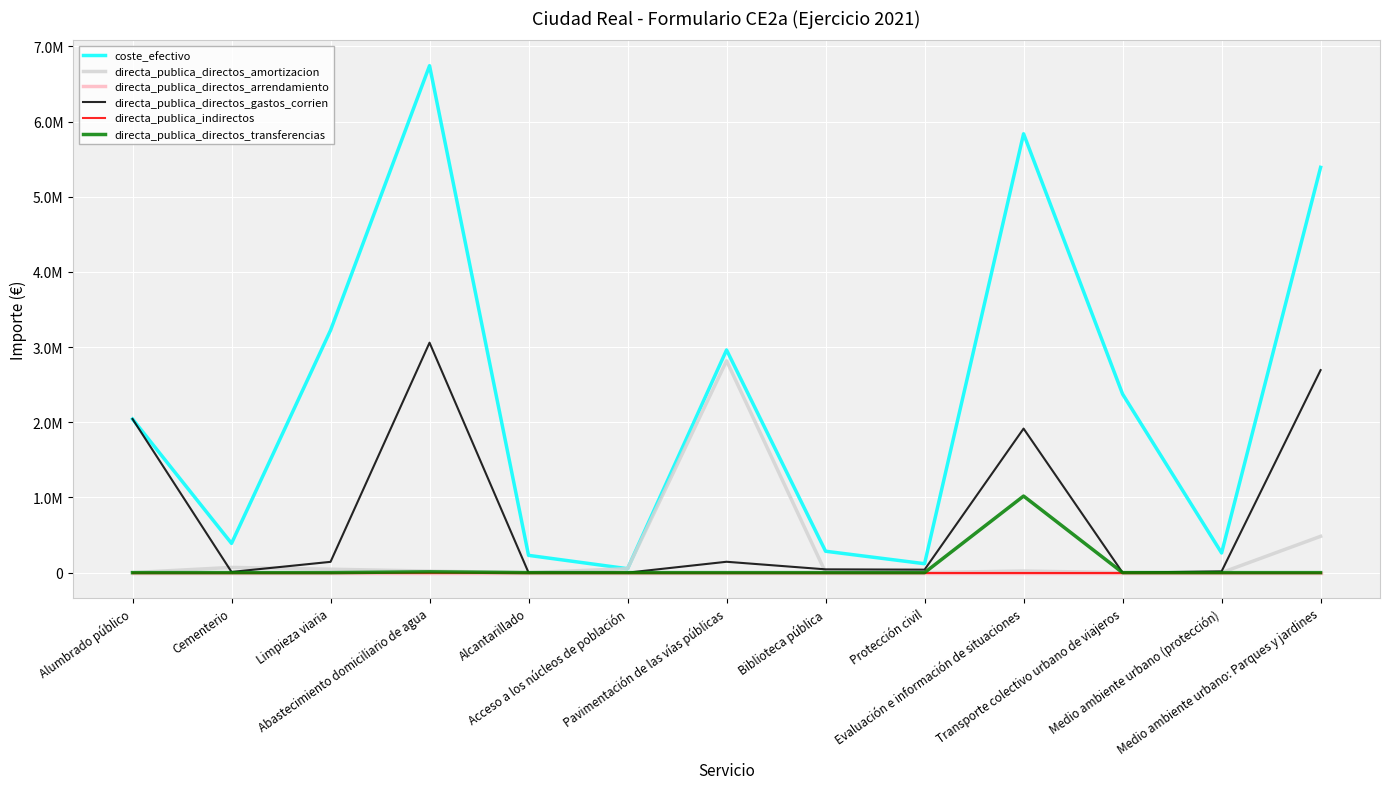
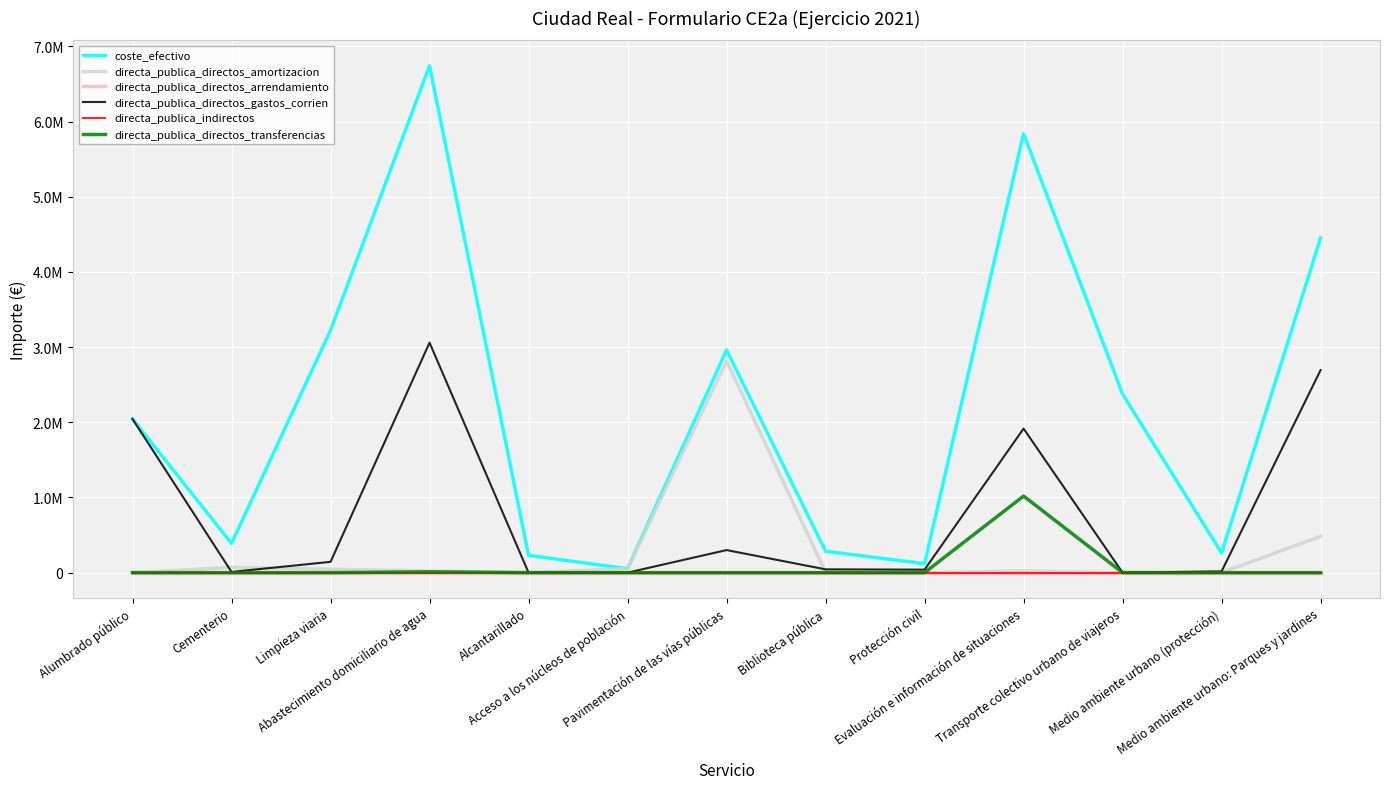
  {
    "coste_efectivo": {
      "Cementerio": 400000,
      "Limpieza viaria": 3200000,
      "Abastecimiento domiciliario de agua": 6700000,
      "Alcantarillado": 200000,
      "Pavimentación de las vías públicas": 3000000,
      "Biblioteca pública": 300000,
      "Protección civil": 100000,
      "Evaluación e información de situaciones": 5800000,
      "Transporte colectivo urbano de viajeros": 2400000,
      "Medio ambiente urbano (protección)": 300000,
-     "Medio ambiente urbano: Parques y jardines": 5400000
+     "Medio ambiente urbano: Parques y jardines": 4500000
    },
    "directa_publica_directos_amortizacion": {
      "Cementerio": 100000,
      "Limpieza viaria": 0,
      "Pavimentación de las vías públicas": 2800000,
      "Medio ambiente urbano: Parques y jardines": 500000
    },
    "directa_publica_directos_gastos_corrien": {
      "Limpieza viaria": 100000,
      "Abastecimiento domiciliario de agua": 3100000,
-     "Pavimentación de las vías públicas": 100000,
+     "Pavimentación de las vías públicas": 300000,
      "Biblioteca pública": 0,
      "Protección civil": 0,
      "Evaluación e información de situaciones": 1900000,
      "Medio ambiente urbano: Parques y jardines": 2700000
    },
    "directa_publica_directos_transferencias": {
      "Evaluación e información de situaciones": 1000000
    }
  }
